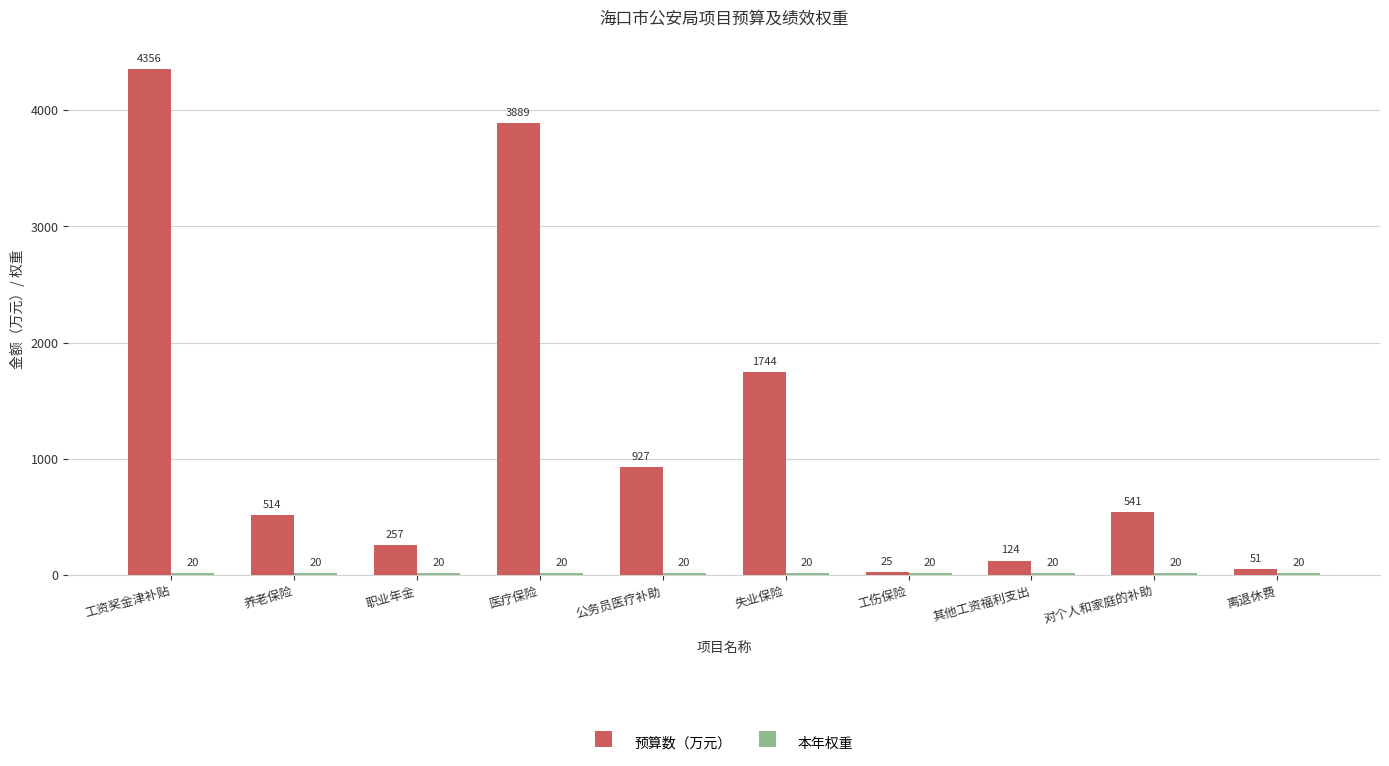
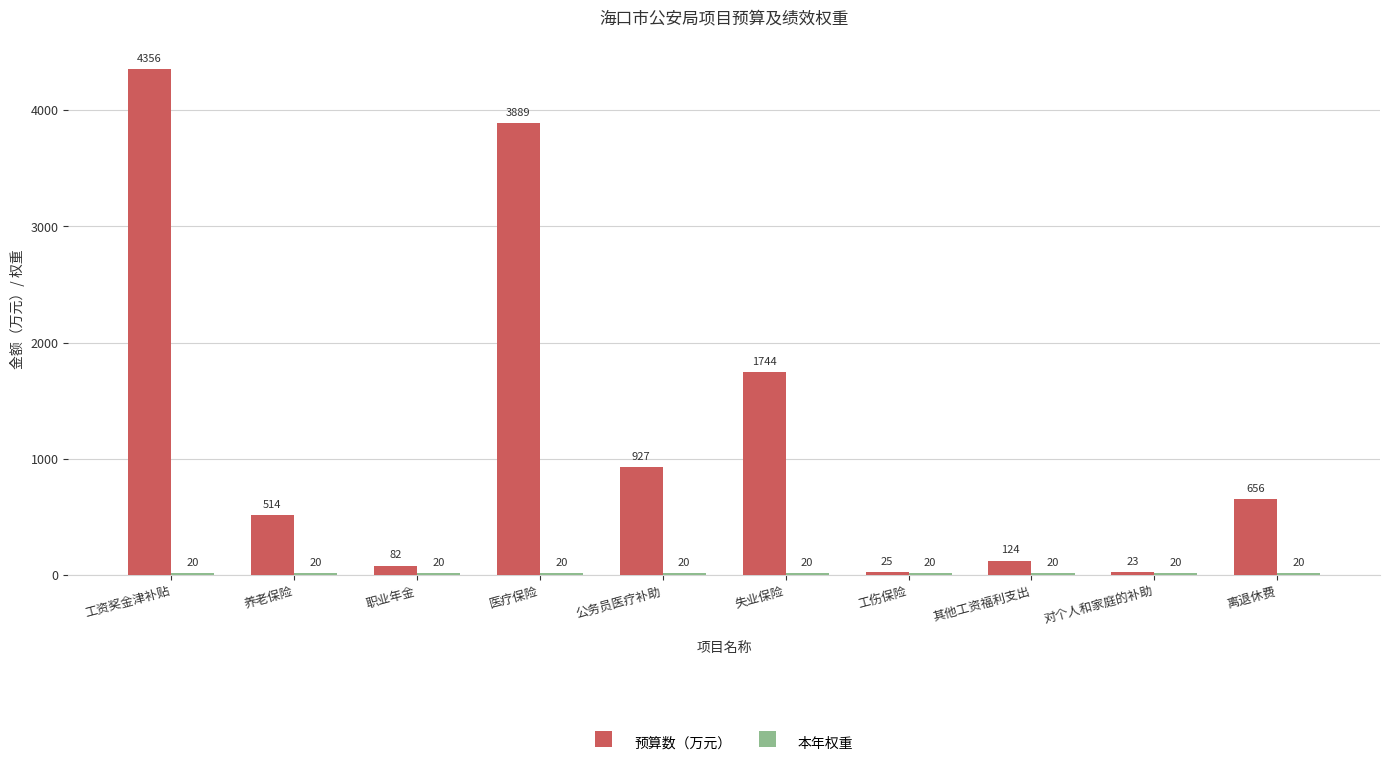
  {
    "预算数（万元）": {
      "工资奖金津补贴": 4356,
      "养老保险": 514,
-     "职业年金": 257,
+     "职业年金": 82,
      "医疗保险": 3889,
      "公务员医疗补助": 927,
      "失业保险": 1744,
      "工伤保险": 25,
      "其他工资福利支出": 124,
-     "对个人和家庭的补助": 541,
-     "离退休费": 51
+     "对个人和家庭的补助": 23,
+     "离退休费": 656
    },
    "本年权重": {
      "工资奖金津补贴": 20,
      "养老保险": 20,
      "职业年金": 20,
      "医疗保险": 20,
      "公务员医疗补助": 20,
      "失业保险": 20,
      "工伤保险": 20,
      "其他工资福利支出": 20,
      "对个人和家庭的补助": 20,
      "离退休费": 20
    }
  }
